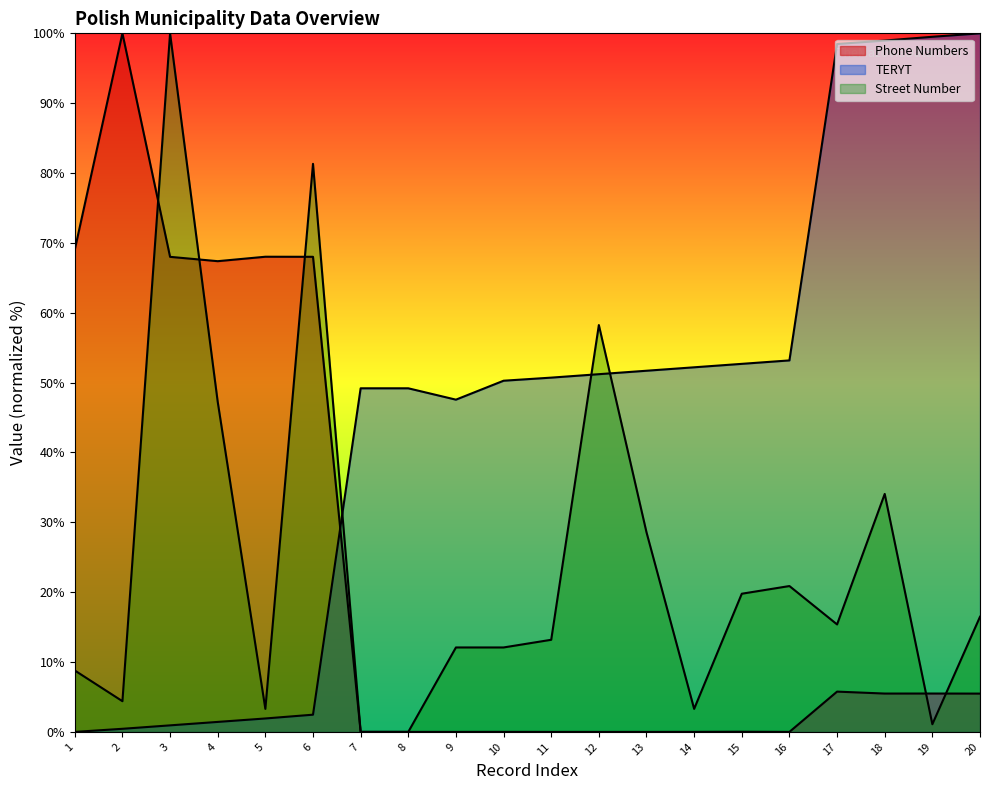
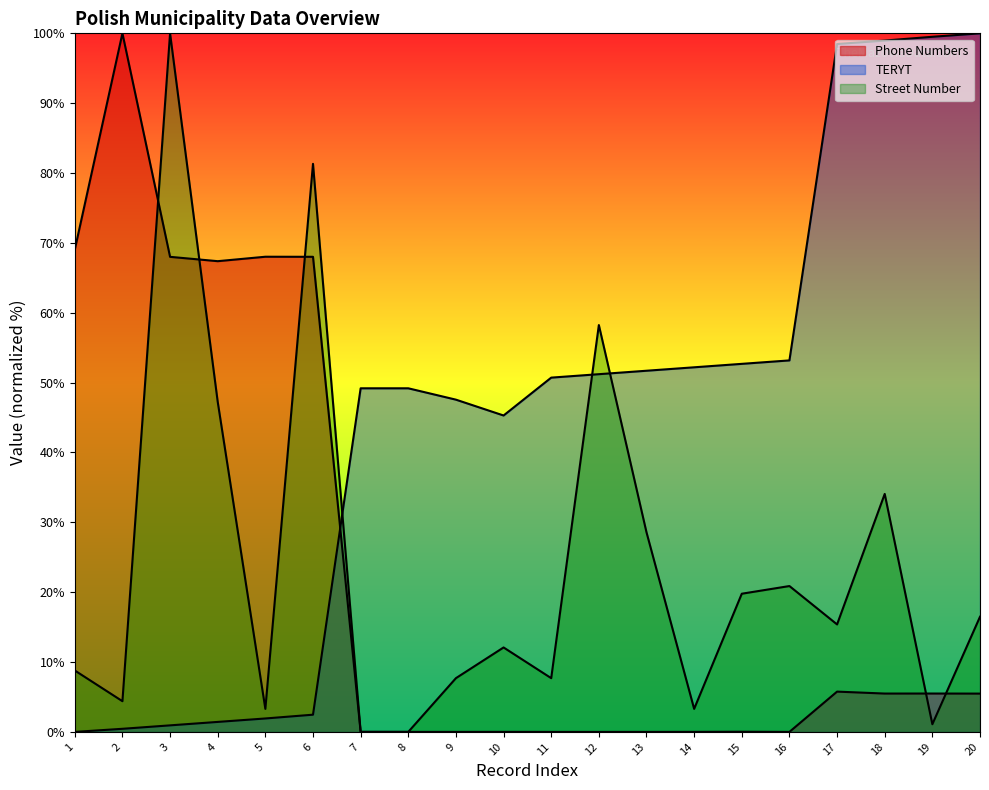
  {
    "Phone Numbers": {
      "1": "69%",
      "2": "100%",
      "3": "68%",
      "4": "67%",
      "5": "68%",
      "6": "68%",
      "9": "0%",
      "10": "0%",
      "11": "0%",
      "12": "0%",
      "13": "0%",
      "14": "0%",
      "15": "0%",
      "16": "0%",
      "17": "6%",
      "18": "5%",
      "19": "5%",
      "20": "5%"
    },
    "TERYT": {
      "1": "0%",
      "2": "0%",
      "3": "1%",
      "4": "1%",
      "5": "2%",
      "6": "2%",
      "7": "49%",
      "8": "49%",
      "9": "48%",
-     "10": "50%",
+     "10": "45%",
      "11": "51%",
      "12": "51%",
      "13": "52%",
      "14": "52%",
      "15": "53%",
      "16": "53%",
      "19": "100%",
      "20": "100%"
    },
    "Street Number": {
      "1": "9%",
      "2": "4%",
      "3": "100%",
      "4": "47%",
      "5": "3%",
      "6": "81%",
-     "9": "12%",
+     "9": "8%",
      "10": "12%",
-     "11": "13%",
+     "11": "8%",
      "12": "58%",
      "13": "29%",
      "14": "3%",
      "15": "20%",
      "16": "21%",
      "17": "15%",
      "18": "34%",
      "19": "1%",
      "20": "16%"
    }
  }
